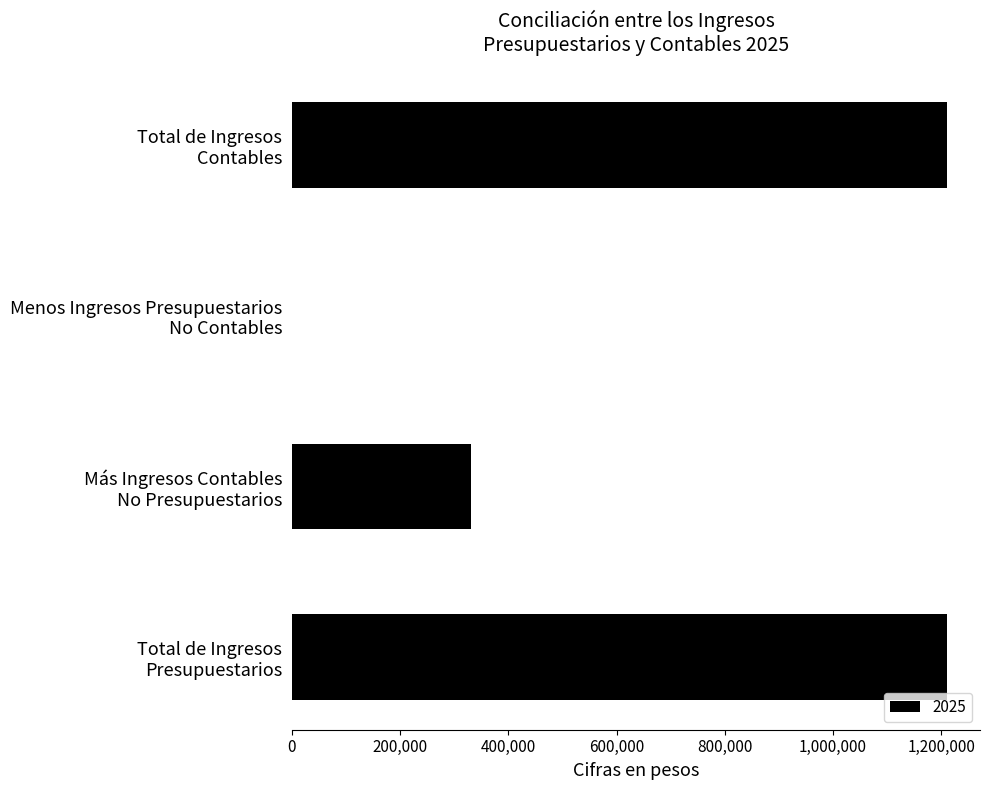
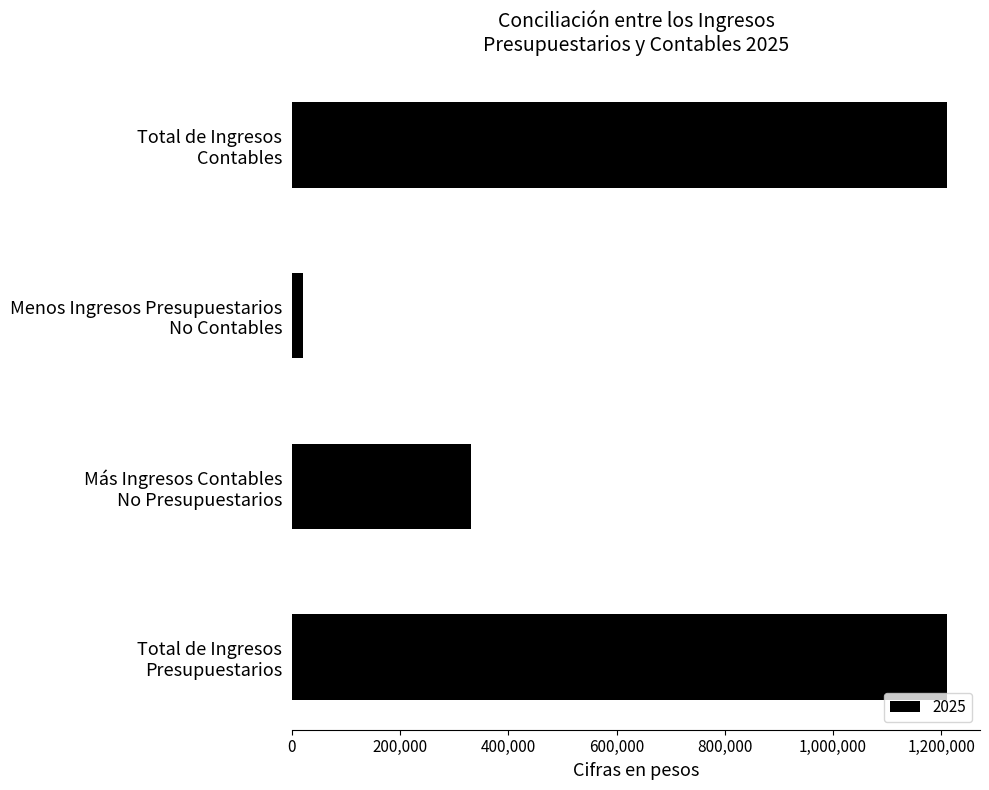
  {
    "Total de Ingresos Contables": "1,210,000",
-   "Menos Ingresos Presupuestarios No Contables": "0",
+   "Menos Ingresos Presupuestarios No Contables": "20,000",
    "Más Ingresos Contables No Presupuestarios": "330,000",
    "Total de Ingresos Presupuestarios": "1,210,000"
  }
